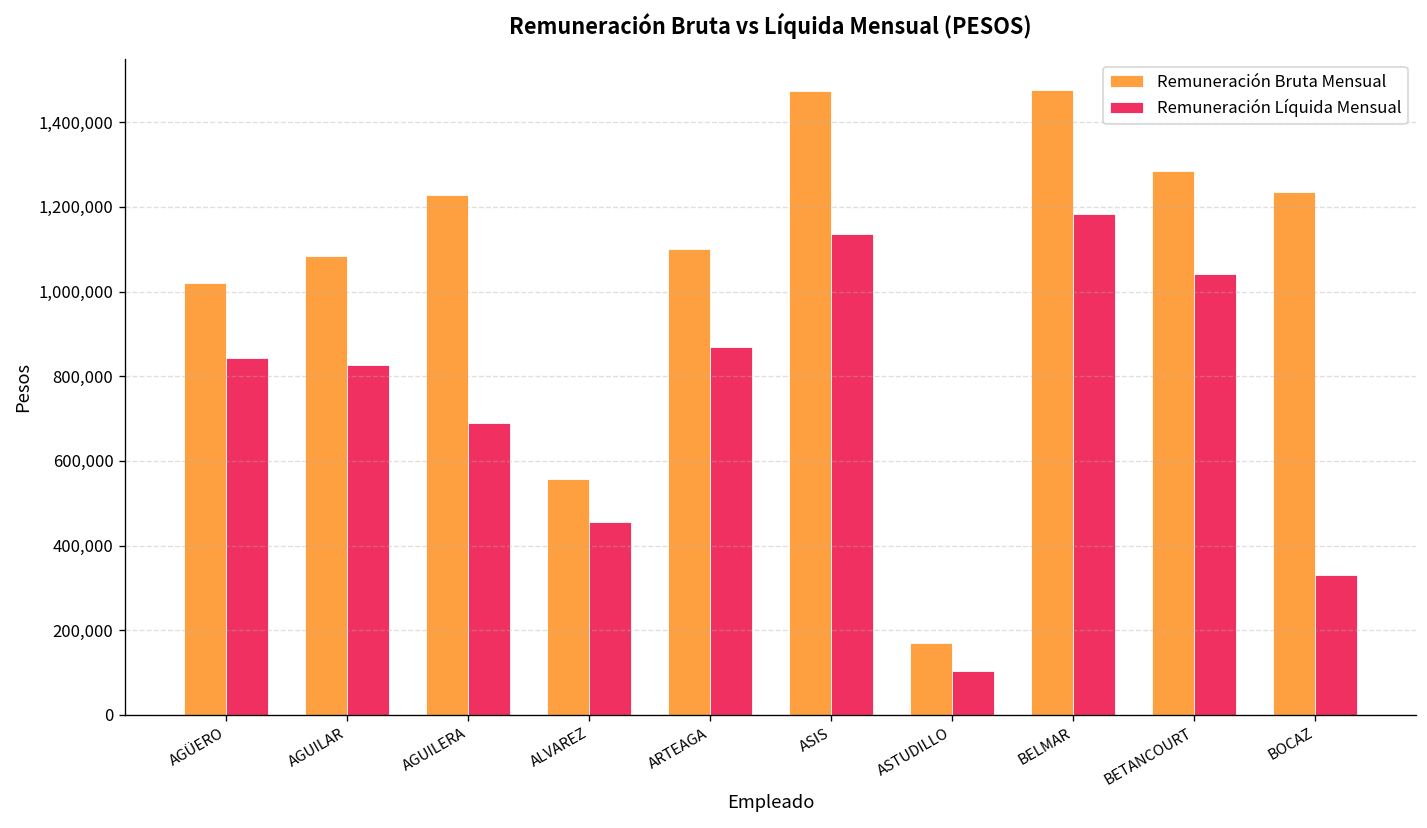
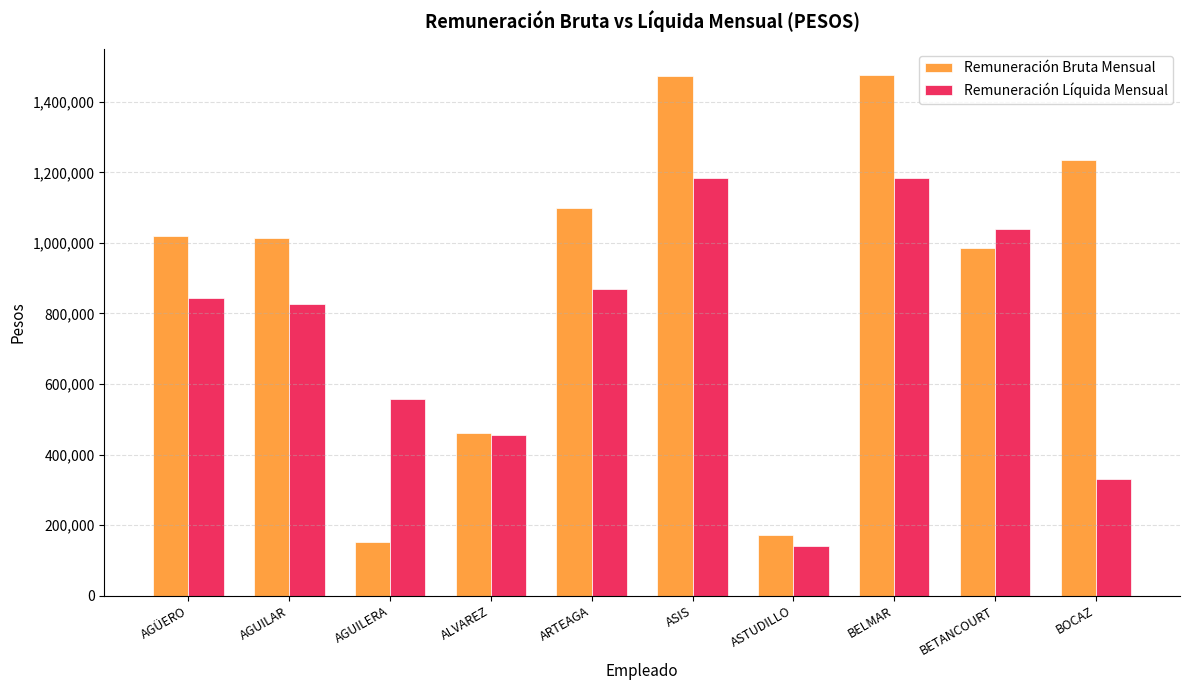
  {
    "Remuneración Bruta Mensual": {
      "AGÜERO": "1,020,000",
-     "AGUILAR": "1,080,000",
-     "AGUILERA": "1,230,000",
-     "ALVAREZ": "560,000",
+     "AGUILAR": "1,010,000",
+     "AGUILERA": "150,000",
+     "ALVAREZ": "460,000",
      "ARTEAGA": "1,100,000",
      "ASIS": "1,470,000",
      "ASTUDILLO": "170,000",
      "BELMAR": "1,480,000",
-     "BETANCOURT": "1,290,000",
+     "BETANCOURT": "990,000",
      "BOCAZ": "1,230,000"
    },
    "Remuneración Líquida Mensual": {
      "AGÜERO": "840,000",
      "AGUILAR": "830,000",
-     "AGUILERA": "690,000",
+     "AGUILERA": "560,000",
      "ALVAREZ": "460,000",
      "ARTEAGA": "870,000",
-     "ASIS": "1,140,000",
-     "ASTUDILLO": "100,000",
+     "ASIS": "1,180,000",
+     "ASTUDILLO": "140,000",
      "BELMAR": "1,180,000",
      "BETANCOURT": "1,040,000",
      "BOCAZ": "330,000"
    }
  }
